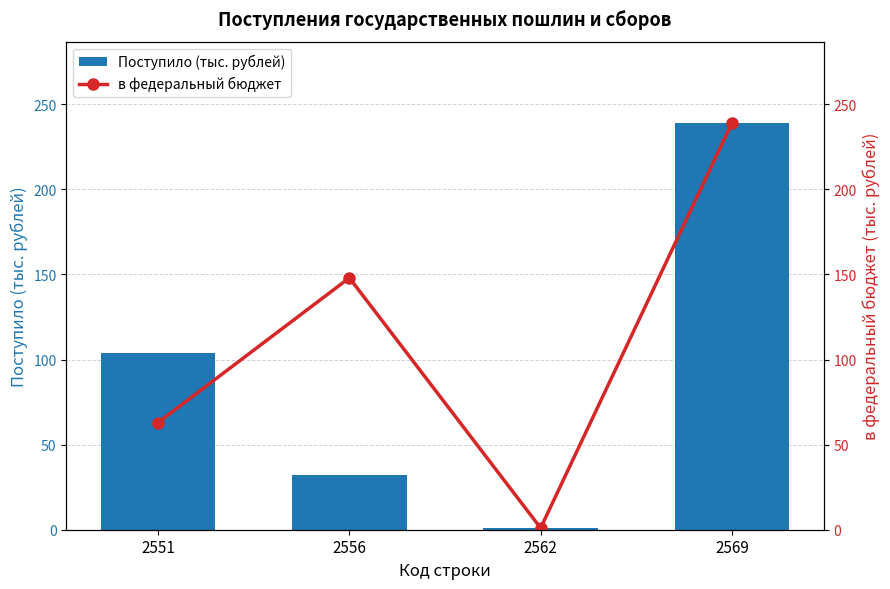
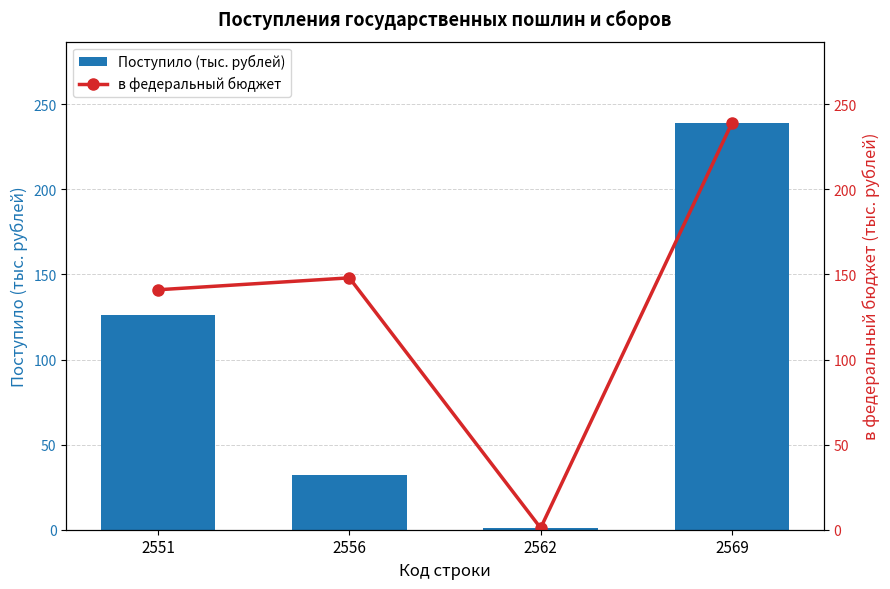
  {
    "Поступило (тыс. рублей)": {
-     "2551": 104,
+     "2551": 126,
      "2556": 32,
      "2569": 239
    },
    "в федеральный бюджет": {
-     "2551": 63,
+     "2551": 141,
      "2556": 148,
      "2562": 1,
      "2569": 239
    }
  }
